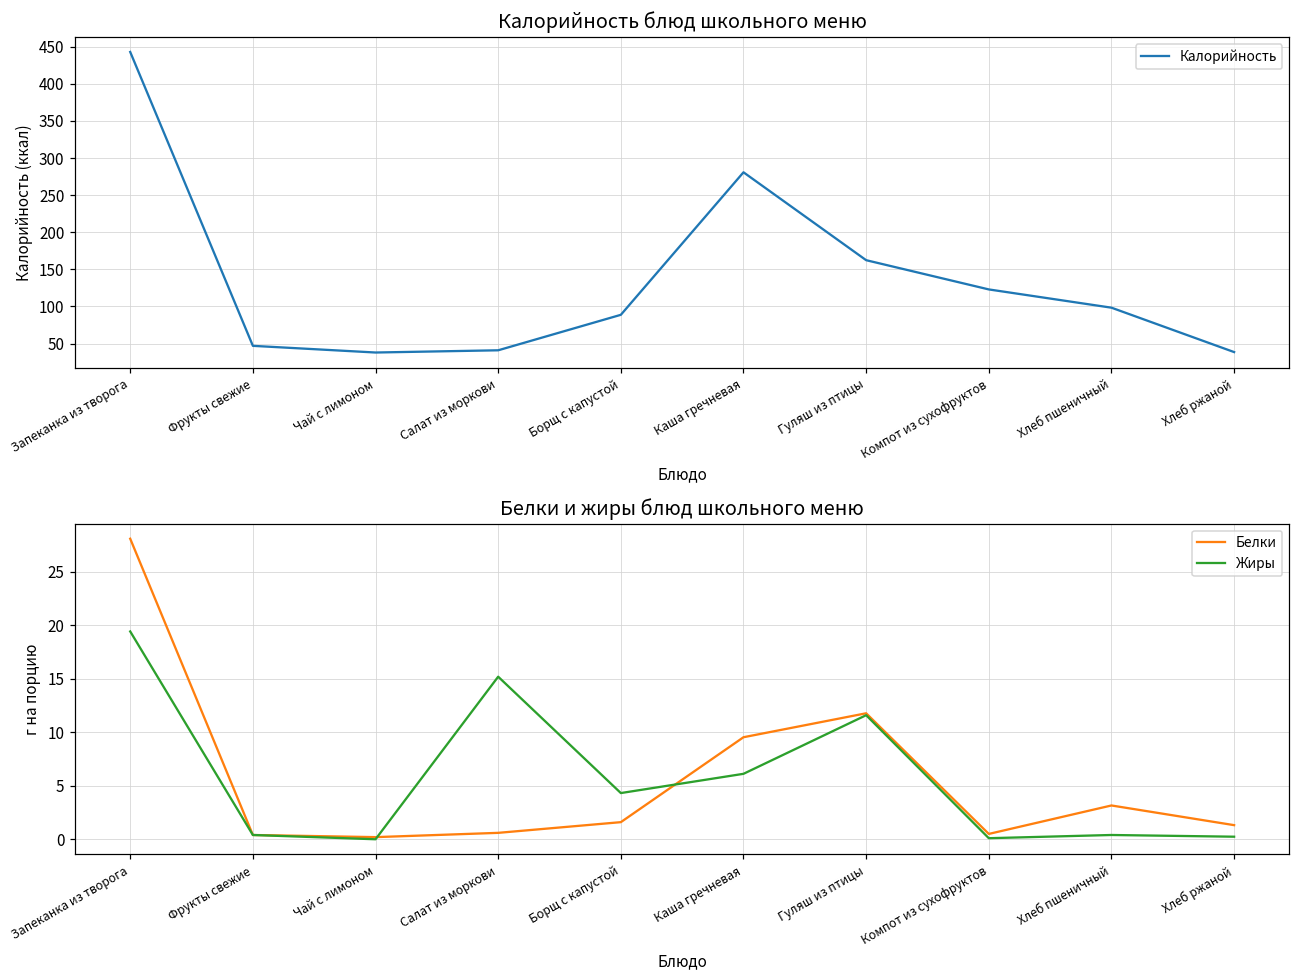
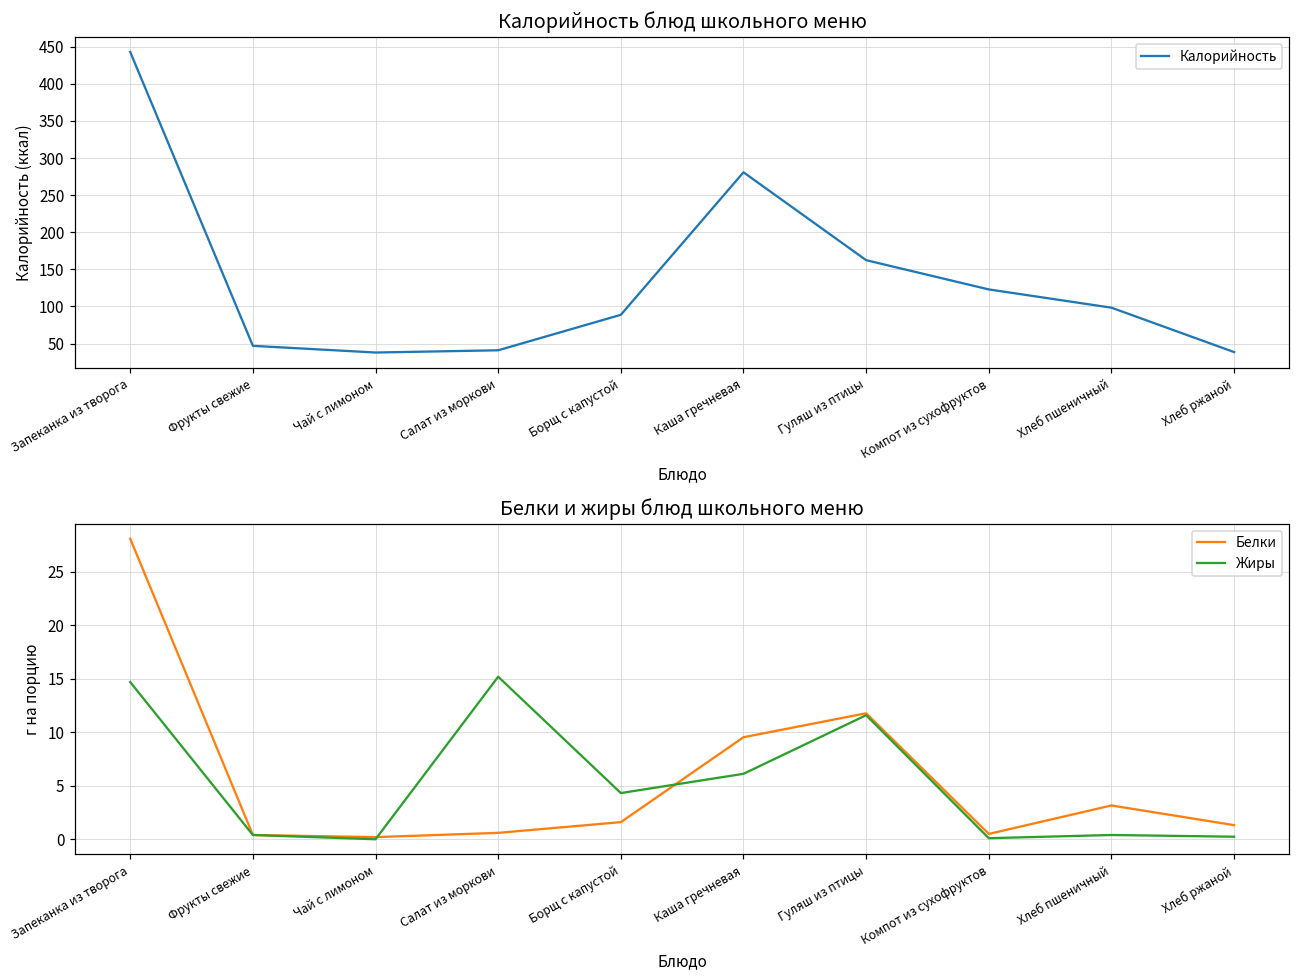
  {
    "Калорийность блюд школьного меню": {
      "Запеканка из творога": 440,
      "Фрукты свежие": 50,
      "Чай с лимоном": 40,
      "Салат из моркови": 40,
      "Борщ с капустой": 90,
      "Каша гречневая": 280,
      "Гуляш из птицы": 160,
      "Компот из сухофруктов": 120,
      "Хлеб пшеничный": 100,
      "Хлеб ржаной": 40
    },
    "Белки и жиры блюд школьного меню": {
      "Белки": {
        "Запеканка из творога": 28,
        "Салат из моркови": 1,
        "Борщ с капустой": 2,
        "Каша гречневая": 10,
        "Компот из сухофруктов": 1,
        "Хлеб пшеничный": 3,
        "Хлеб ржаной": 1
      },
      "Жиры": {
-       "Запеканка из творога": 19,
+       "Запеканка из творога": 15,
        "Салат из моркови": 15,
        "Борщ с капустой": 4,
        "Каша гречневая": 6,
        "Компот из сухофруктов": 0,
        "Хлеб пшеничный": 0,
        "Хлеб ржаной": 0
      }
    }
  }
